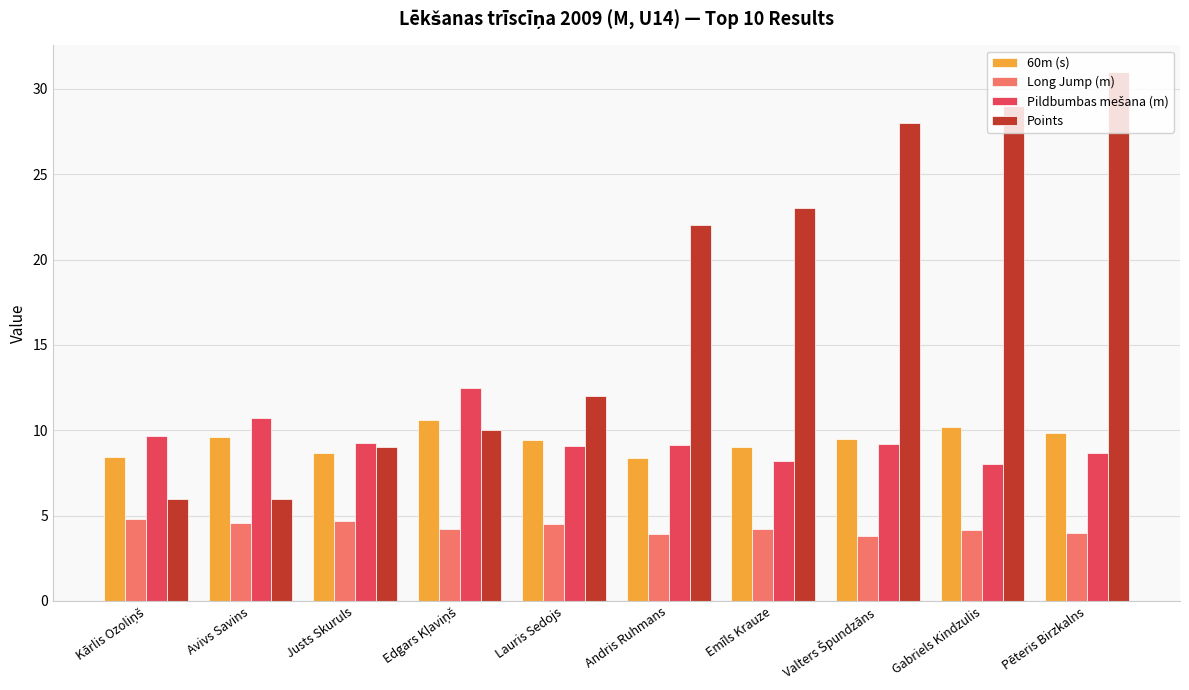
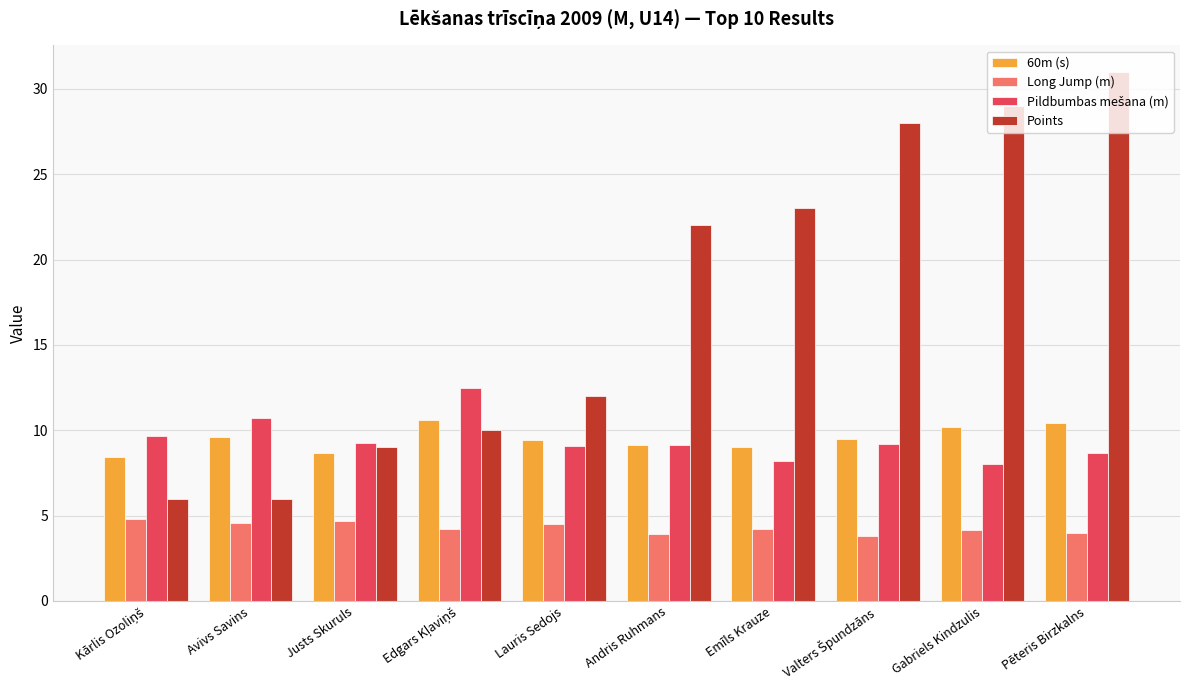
  {
    "60m (s)": {
      "Kārlis Ozoliņš": 8.5,
      "Avivs Savins": 9.6,
      "Justs Skuruls": 8.7,
      "Edgars Kļaviņš": 10.6,
      "Lauris Sedojs": 9.4,
-     "Andris Ruhmans": 8.4,
+     "Andris Ruhmans": 9.1,
      "Emīls Krauze": 9.0,
      "Valters Špundzāns": 9.5,
      "Gabriels Kindzulis": 10.2,
-     "Pēteris Birzkalns": 9.9
+     "Pēteris Birzkalns": 10.4
    },
    "Points": {
      "Kārlis Ozoliņš": 6.0,
      "Avivs Savins": 6.0,
      "Justs Skuruls": 9.0,
      "Edgars Kļaviņš": 10.0,
      "Lauris Sedojs": 12.0,
      "Andris Ruhmans": 22.0,
      "Emīls Krauze": 23.0,
      "Valters Špundzāns": 28.0
    }
  }
